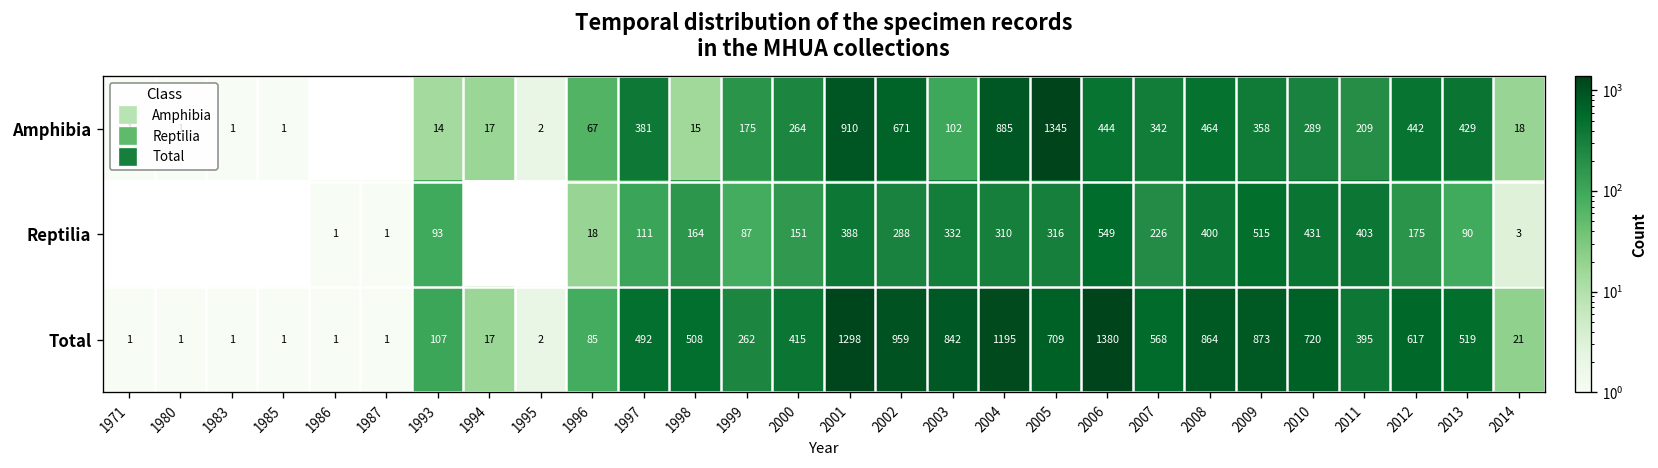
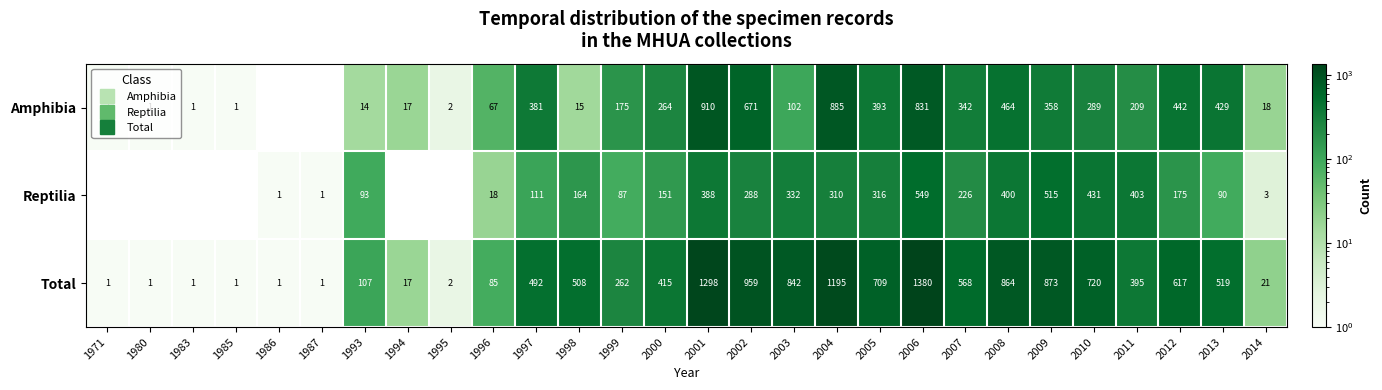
  {
    "Amphibia": {
      "1983": 1,
      "1985": 1,
      "1993": 14,
      "1994": 17,
      "1995": 2,
      "1996": 67,
      "1997": 381,
      "1998": 15,
      "1999": 175,
      "2000": 264,
      "2001": 910,
      "2002": 671,
      "2003": 102,
      "2004": 885,
-     "2005": 1345,
-     "2006": 444,
+     "2005": 393,
+     "2006": 831,
      "2007": 342,
      "2008": 464,
      "2009": 358,
      "2010": 289,
      "2011": 209,
      "2012": 442,
      "2013": 429,
      "2014": 18
    },
    "Reptilia": {
      "1986": 1,
      "1987": 1,
      "1993": 93,
      "1996": 18,
      "1997": 111,
      "1998": 164,
      "1999": 87,
      "2000": 151,
      "2001": 388,
      "2002": 288,
      "2003": 332,
      "2004": 310,
      "2005": 316,
      "2006": 549,
      "2007": 226,
      "2008": 400,
      "2009": 515,
      "2010": 431,
      "2011": 403,
      "2012": 175,
      "2013": 90,
      "2014": 3
    },
    "Total": {
      "1971": 1,
      "1980": 1,
      "1983": 1,
      "1985": 1,
      "1986": 1,
      "1987": 1,
      "1993": 107,
      "1994": 17,
      "1995": 2,
      "1996": 85,
      "1997": 492,
      "1998": 508,
      "1999": 262,
      "2000": 415,
      "2001": 1298,
      "2002": 959,
      "2003": 842,
      "2004": 1195,
      "2005": 709,
      "2006": 1380,
      "2007": 568,
      "2008": 864,
      "2009": 873,
      "2010": 720,
      "2011": 395,
      "2012": 617,
      "2013": 519,
      "2014": 21
    }
  }
